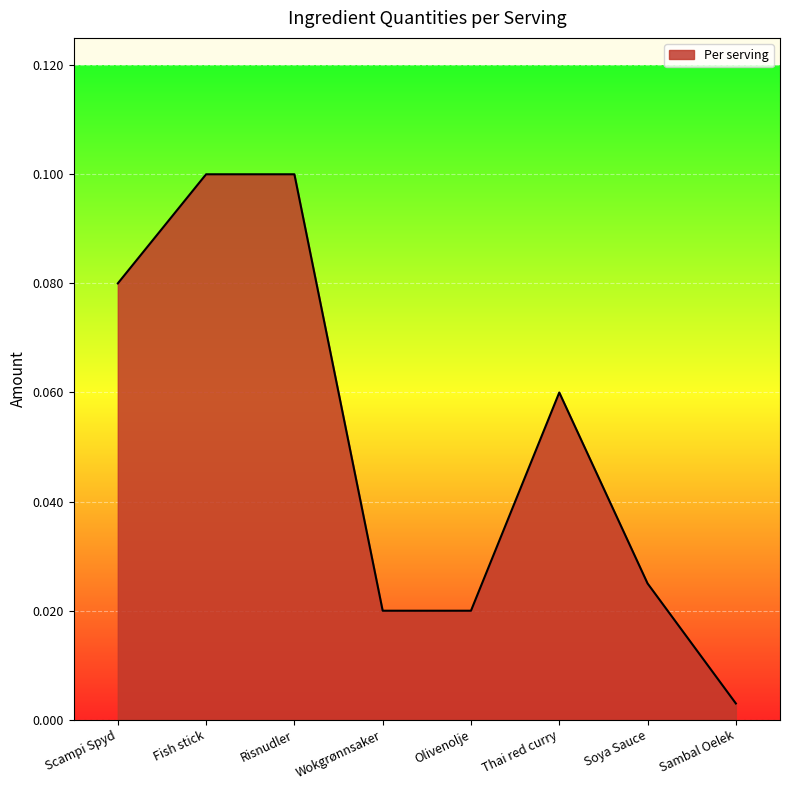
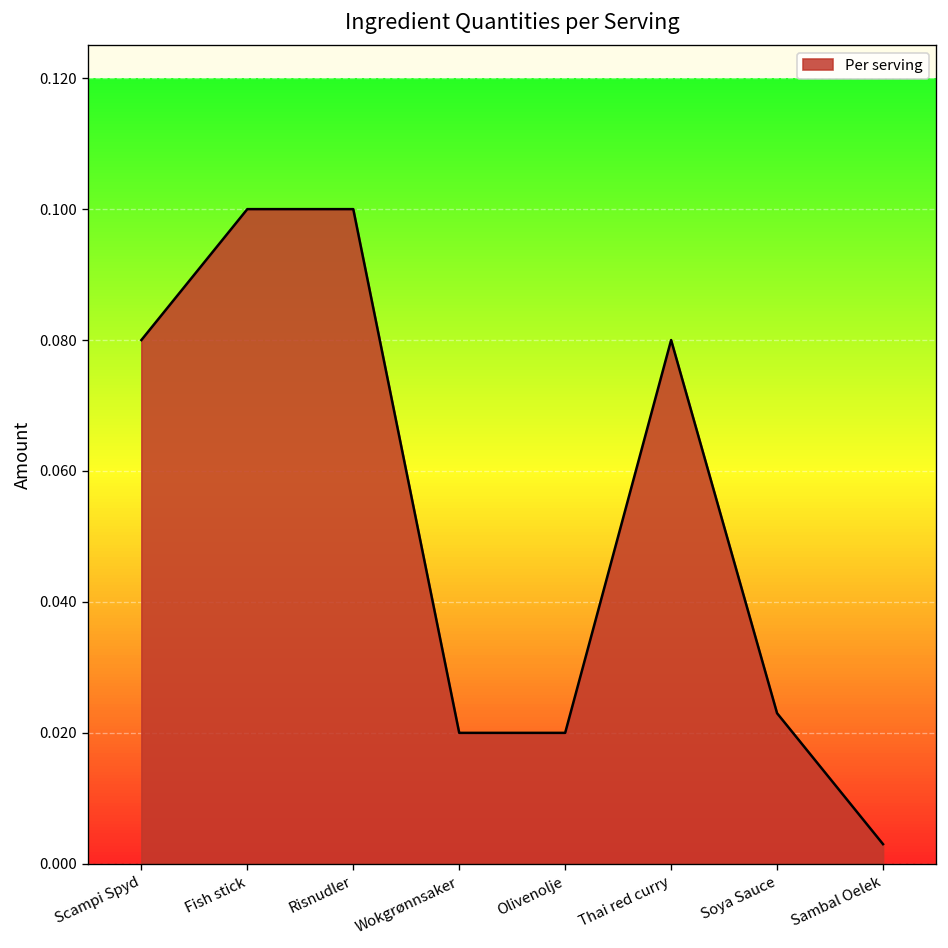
  {
    "Scampi Spyd": 0.080,
    "Fish stick": 0.100,
    "Risnudler": 0.100,
    "Wokgrønnsaker": 0.020,
    "Olivenolje": 0.020,
-   "Thai red curry": 0.06,
-   "Soya Sauce": 0.025,
+   "Thai red curry": 0.08,
+   "Soya Sauce": 0.023,
    "Sambal Oelek": 0.003
  }
